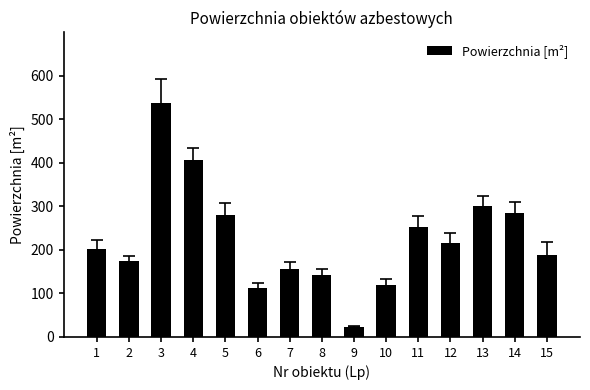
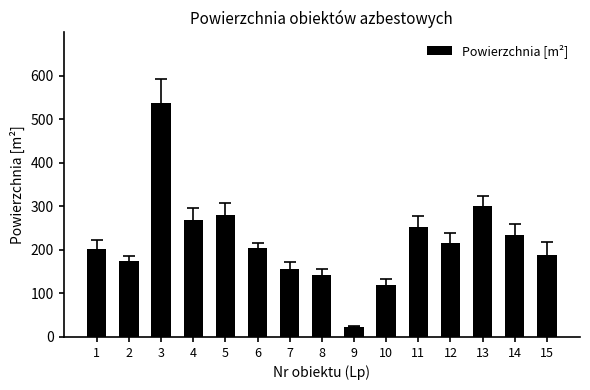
  {
    "Powierzchnia [m²]": {
      "1": 200,
      "2": 180,
      "3": 540,
-     "4": 410,
+     "4": 270,
      "5": 280,
-     "6": 110,
+     "6": 210,
      "7": 160,
      "8": 140,
      "9": 20,
      "10": 120,
      "11": 250,
      "12": 220,
      "13": 300,
-     "14": 290,
+     "14": 240,
      "15": 190
    }
  }
